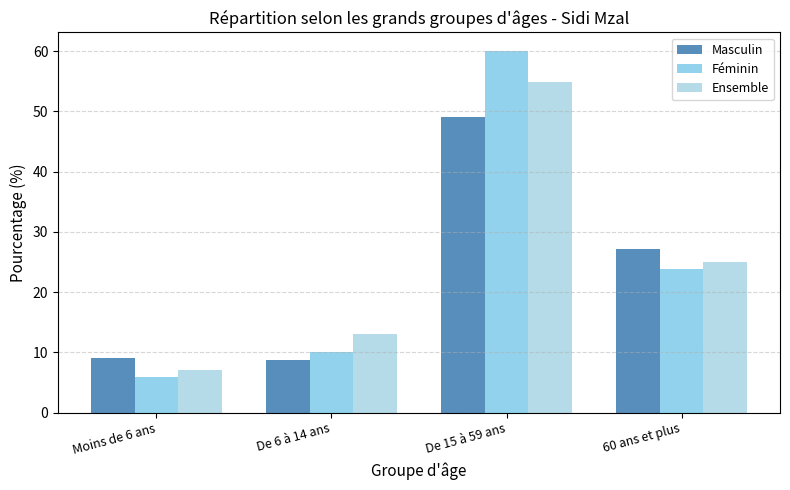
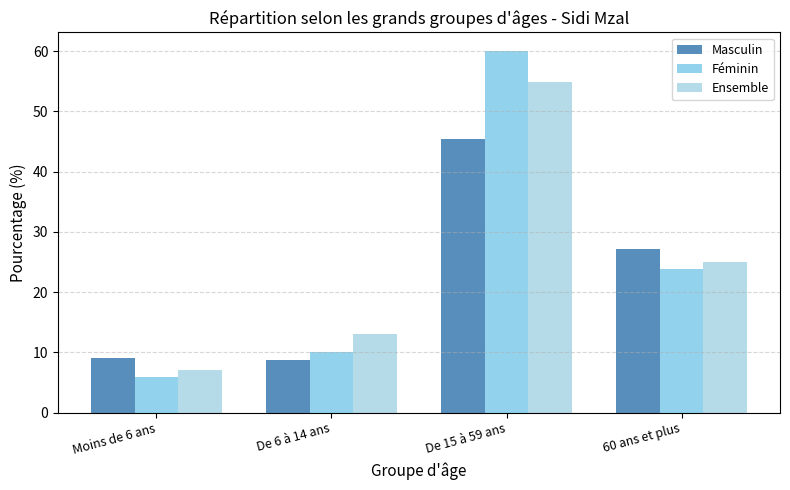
  {
    "Masculin": {
      "Moins de 6 ans": 9,
      "De 6 à 14 ans": 9,
-     "De 15 à 59 ans": 49,
+     "De 15 à 59 ans": 45,
      "60 ans et plus": 27
    }
  }
